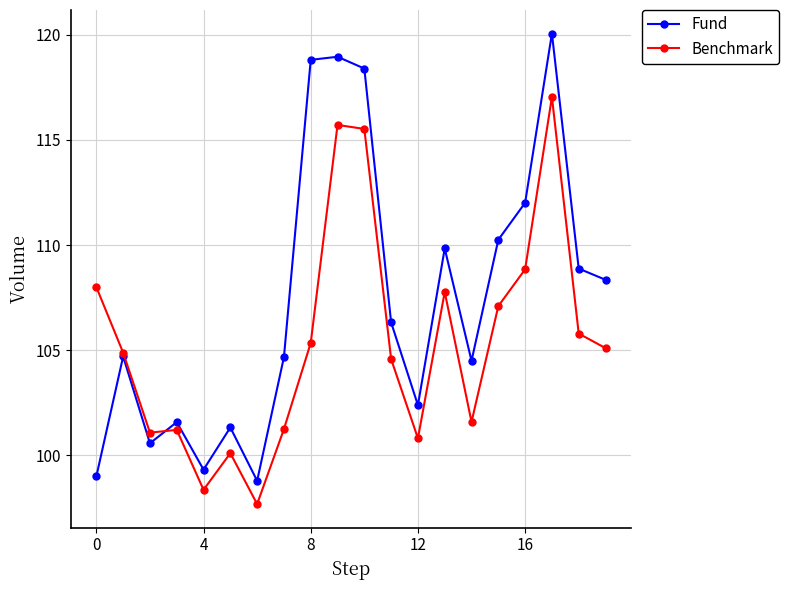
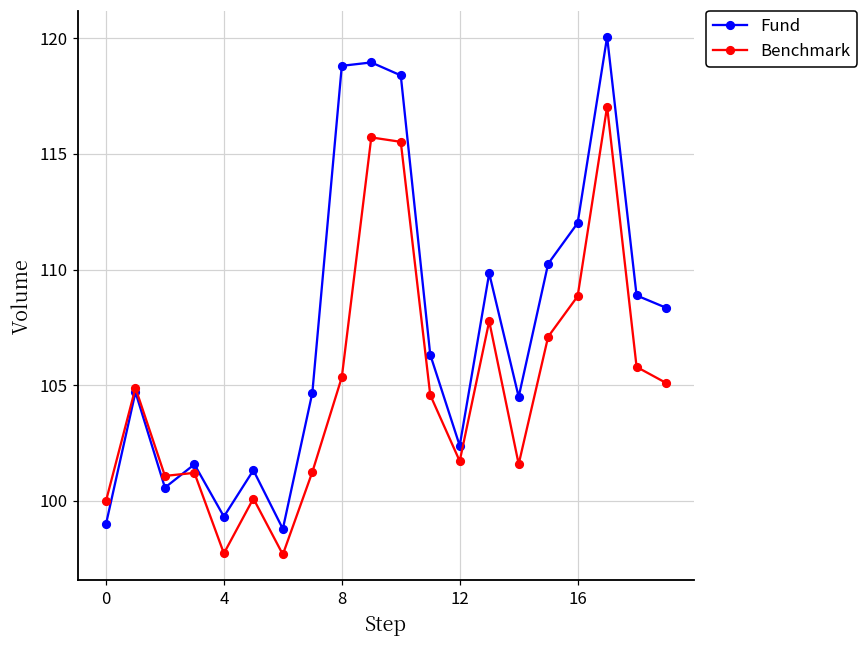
  {
    "Fund": {
      "0": 99.0,
      "4": 99.3,
      "8": 118.8,
      "12": 102.4,
      "16": 112.0
    },
    "Benchmark": {
-     "0": 108,
-     "4": 98.4,
+     "0": 100,
+     "4": 97.7,
      "8": 105.3,
-     "12": 100.8,
+     "12": 101.7,
      "16": 108.8
    }
  }
